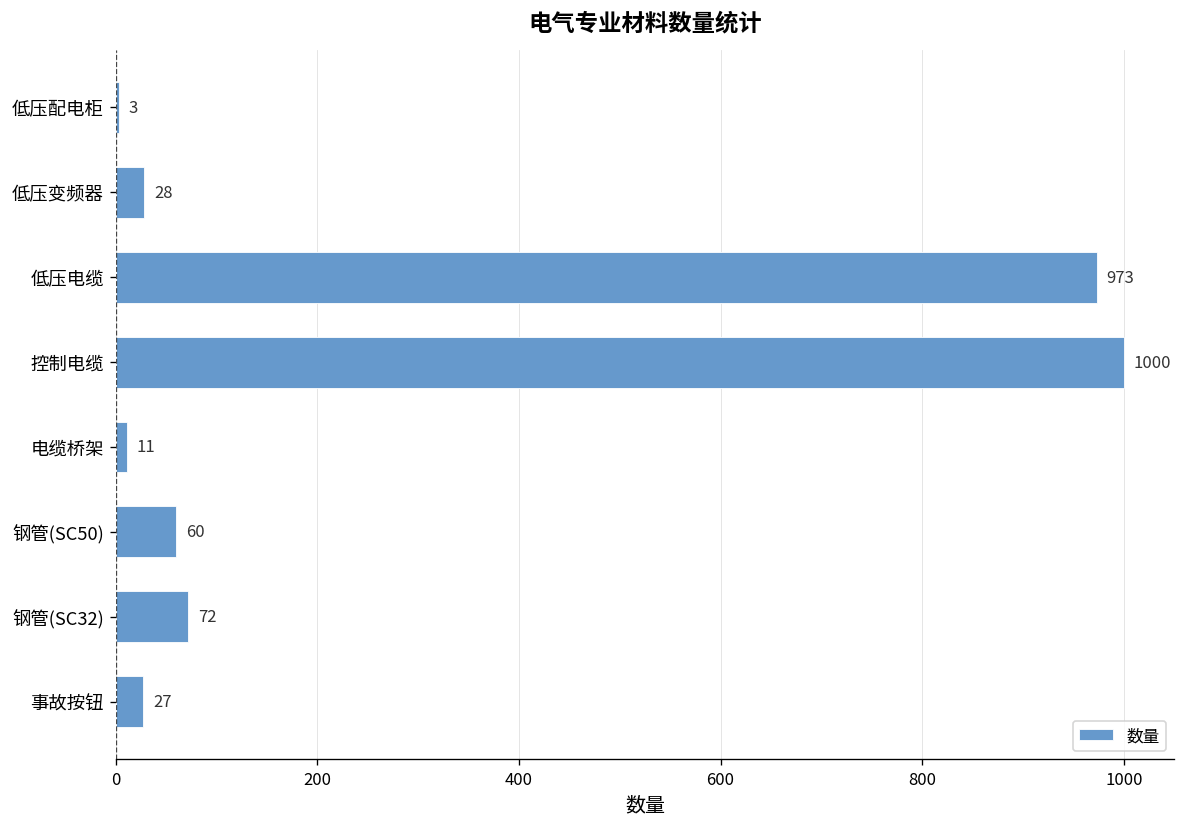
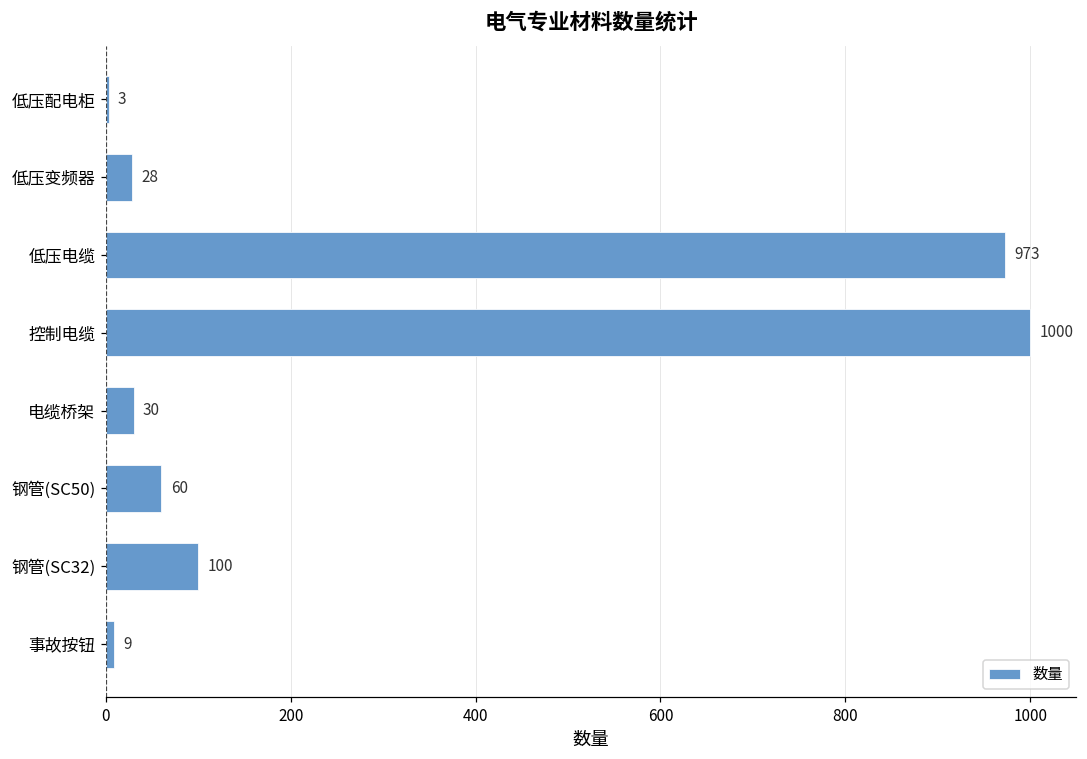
  {
    "低压配电柜": 3,
    "低压变频器": 28,
    "低压电缆": 973,
    "控制电缆": 1000,
-   "电缆桥架": 11,
+   "电缆桥架": 30,
    "钢管(SC50)": 60,
-   "钢管(SC32)": 72,
-   "事故按钮": 27
+   "钢管(SC32)": 100,
+   "事故按钮": 9
  }
